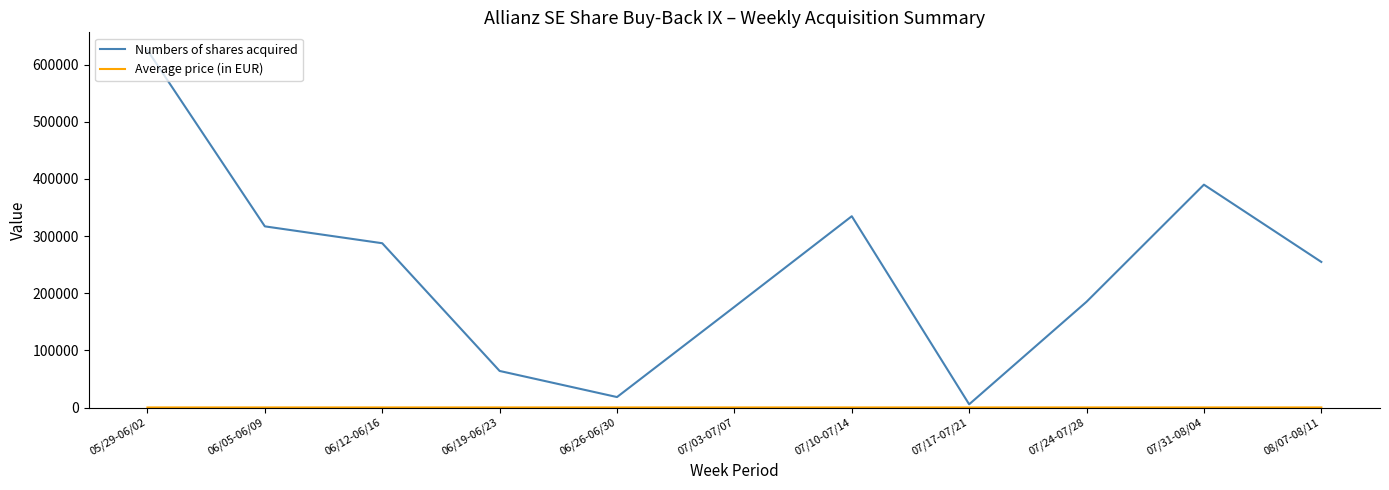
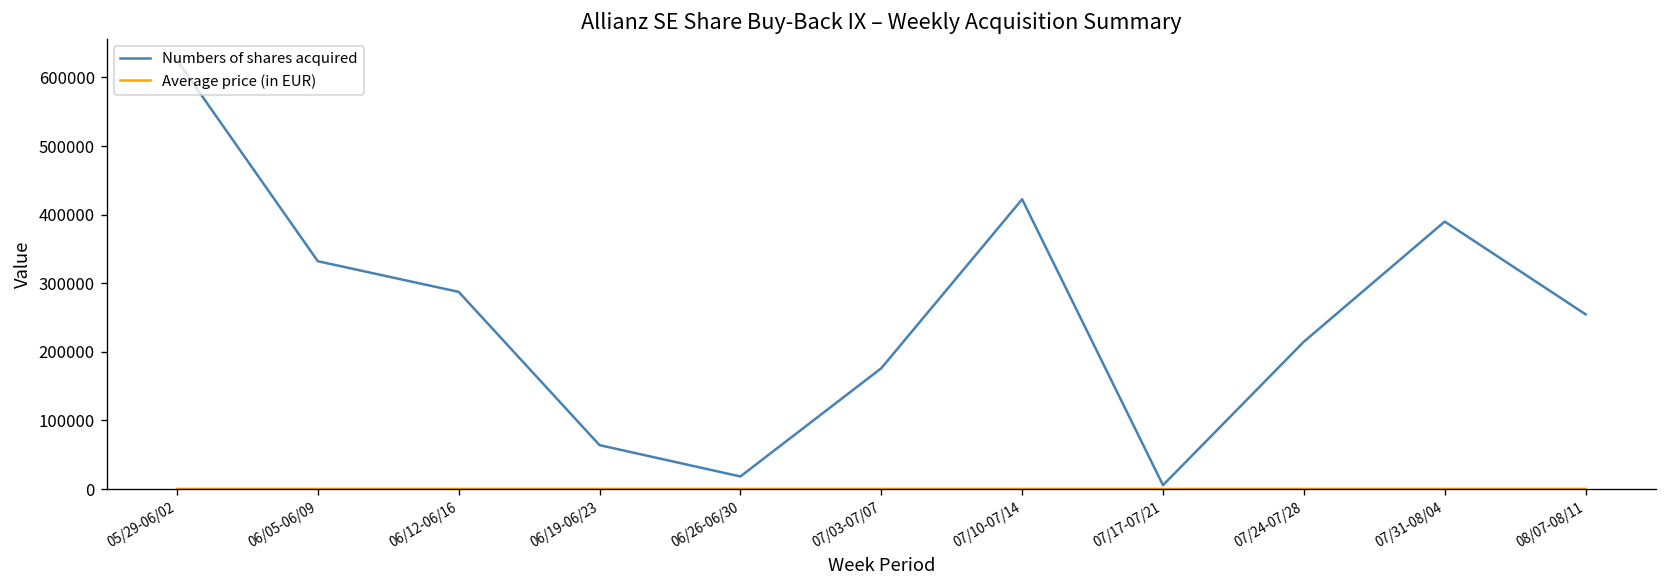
  {
    "Numbers of shares acquired": {
-     "06/05-06/09": 320000,
+     "06/05-06/09": 330000,
      "06/12-06/16": 290000,
      "06/19-06/23": 60000,
      "06/26-06/30": 20000,
      "07/03-07/07": 180000,
-     "07/10-07/14": 330000,
+     "07/10-07/14": 420000,
      "07/17-07/21": 10000,
-     "07/24-07/28": 190000,
+     "07/24-07/28": 210000,
      "07/31-08/04": 390000,
      "08/07-08/11": 250000
    },
    "Average price (in EUR)": {
      "05/29-06/02": 0,
      "06/05-06/09": 0,
      "06/12-06/16": 0,
      "06/19-06/23": 0,
      "06/26-06/30": 0,
      "07/03-07/07": 0,
      "07/10-07/14": 0,
      "07/17-07/21": 0,
      "07/24-07/28": 0,
      "07/31-08/04": 0,
      "08/07-08/11": 0
    }
  }
